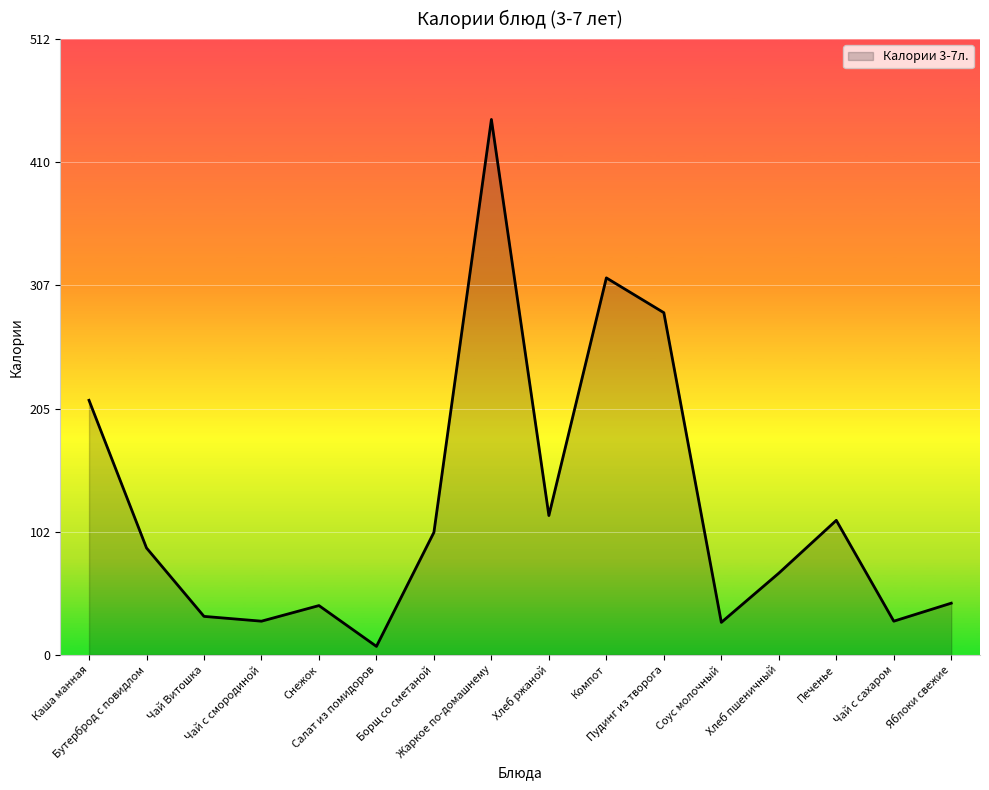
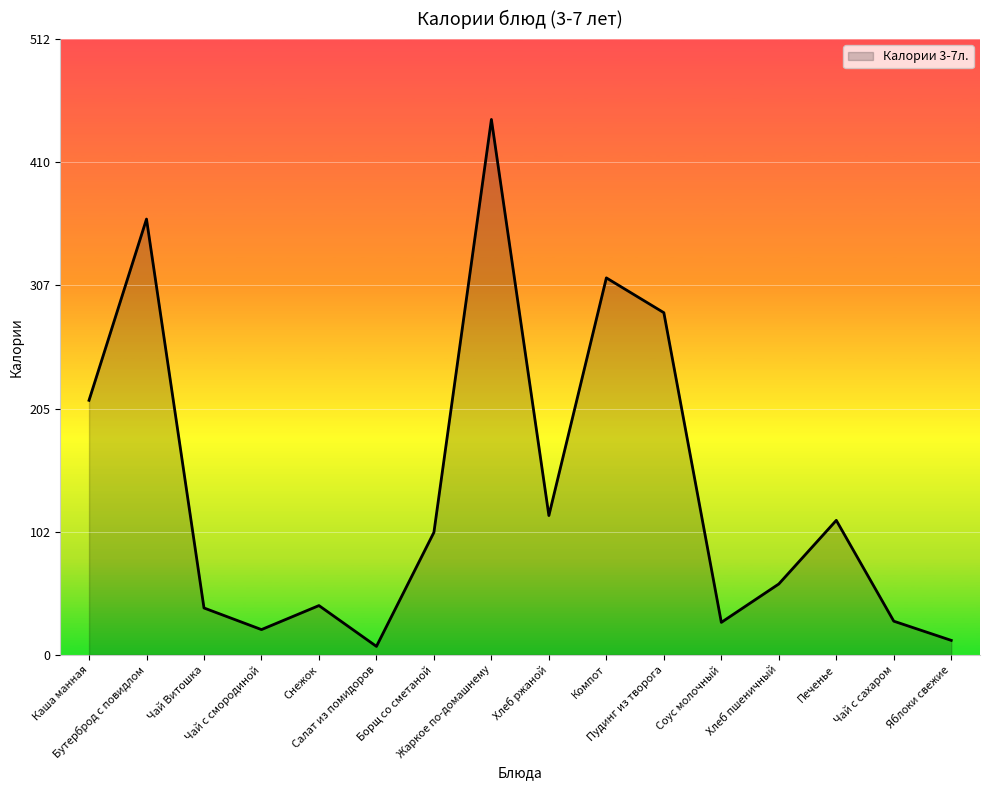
  {
    "Каша манная": 212,
-   "Бутерброд с повидлом": 89,
-   "Чай Витошка": 32,
-   "Чай с смородиной": 28,
+   "Бутерброд с повидлом": 363,
+   "Чай Витошка": 39,
+   "Чай с смородиной": 21,
    "Снежок": 41,
    "Салат из помидоров": 7,
    "Борщ со сметаной": 102,
    "Жаркое по-домашнему": 446,
    "Хлеб ржаной": 116,
    "Компот": 314,
    "Пудинг из творога": 285,
    "Соус молочный": 27,
-   "Хлеб пшеничный": 68,
+   "Хлеб пшеничный": 59,
    "Печенье": 112,
    "Чай с сахаром": 28,
-   "Яблоки свежие": 43
+   "Яблоки свежие": 12
  }
